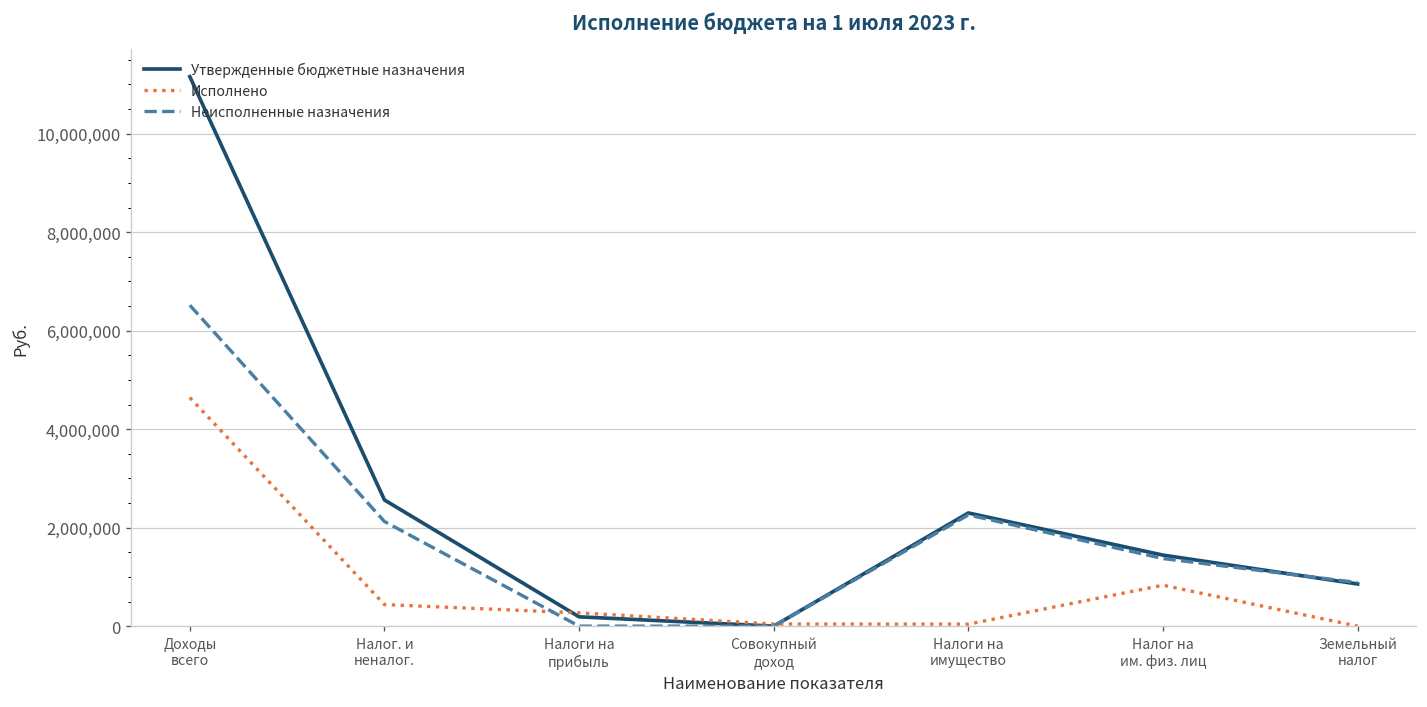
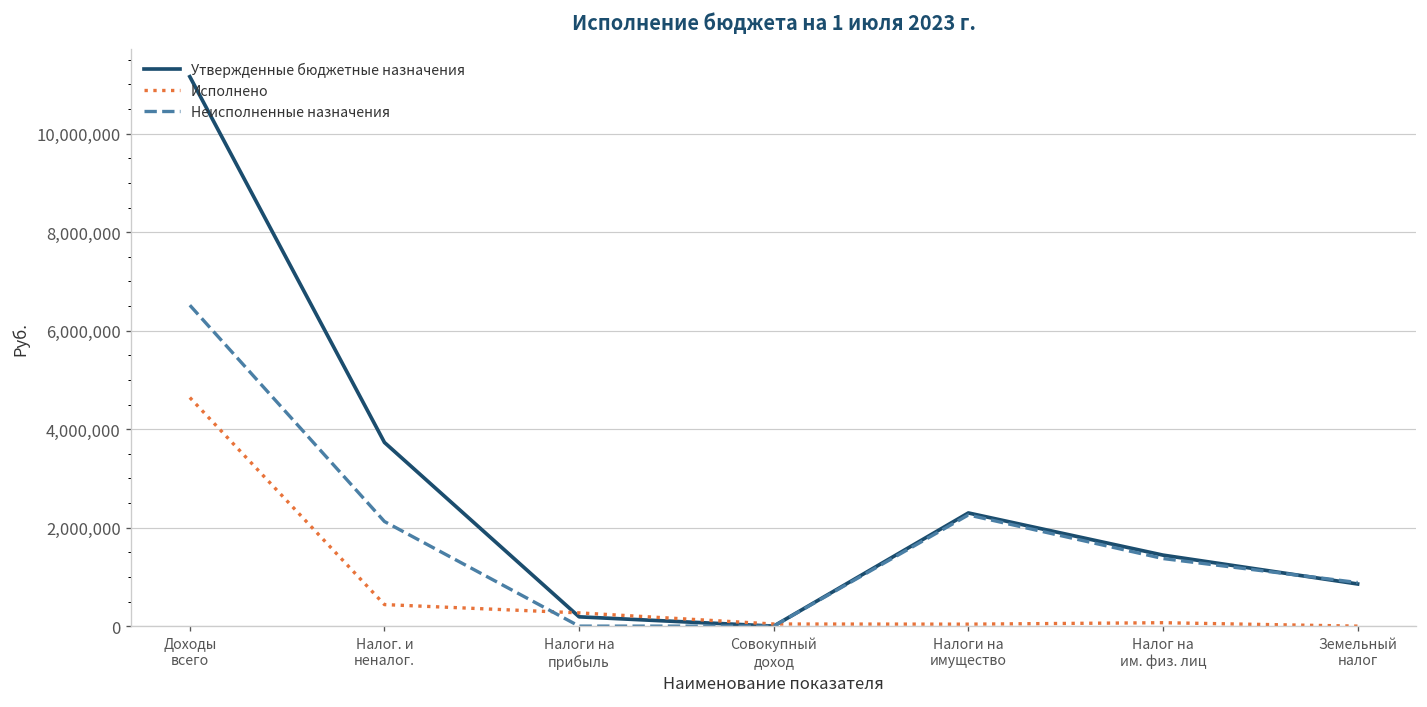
  {
    "Утвержденные бюджетные назначения": {
      "Доходы всего": "11,200,000",
-     "Налог. и неналог.": "2,600,000",
+     "Налог. и неналог.": "3,700,000",
      "Налоги на прибыль": "200,000",
      "Налог на им. физ. лиц": "1,400,000"
    },
    "Исполнено": {
      "Доходы всего": "4,600,000",
      "Налог. и неналог.": "400,000",
      "Налоги на прибыль": "300,000",
      "Налоги на имущество": "0",
-     "Налог на им. физ. лиц": "800,000",
+     "Налог на им. физ. лиц": "100,000",
      "Земельный налог": "0"
    },
    "Неисполненные назначения": {
      "Доходы всего": "6,500,000",
      "Налог. и неналог.": "2,100,000",
      "Налоги на прибыль": "0",
      "Налог на им. физ. лиц": "1,400,000"
    }
  }
